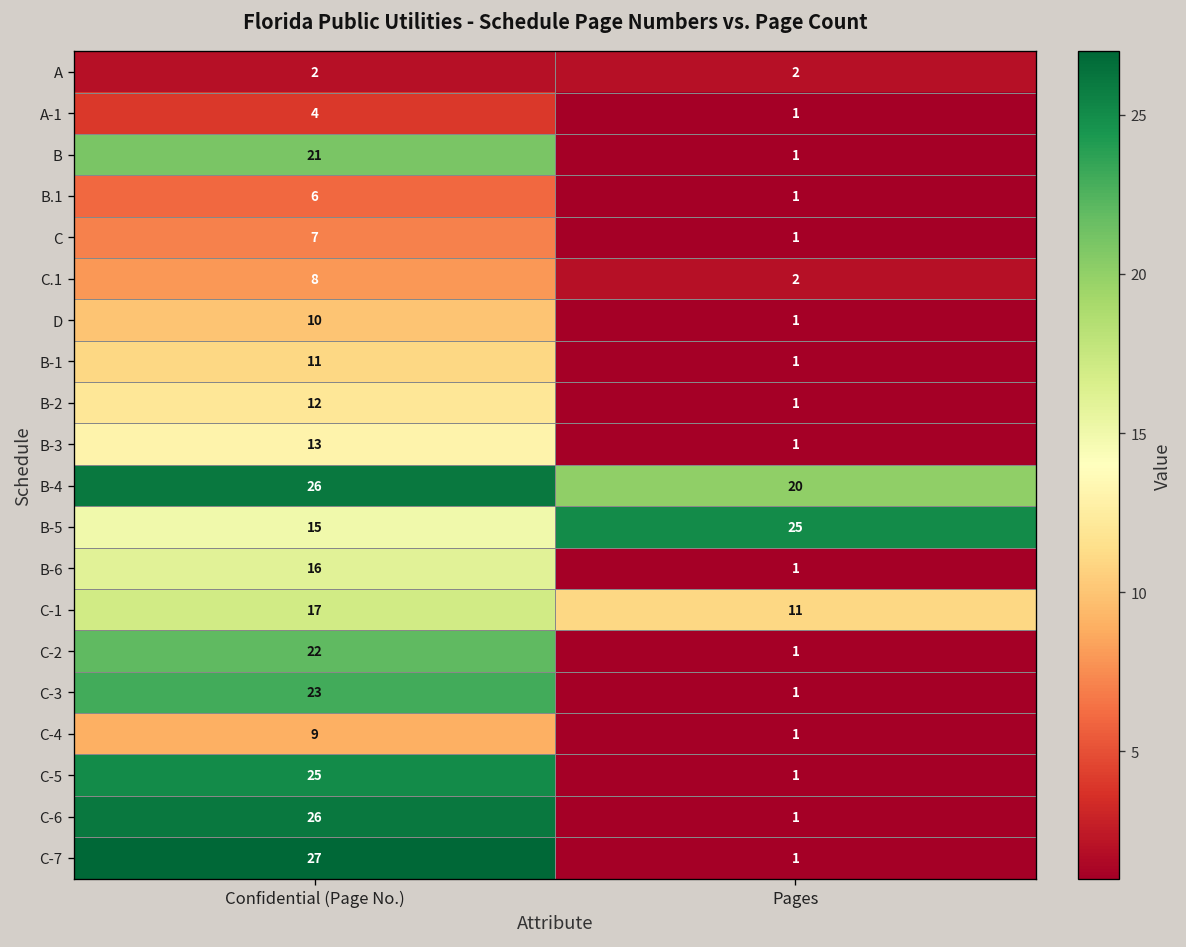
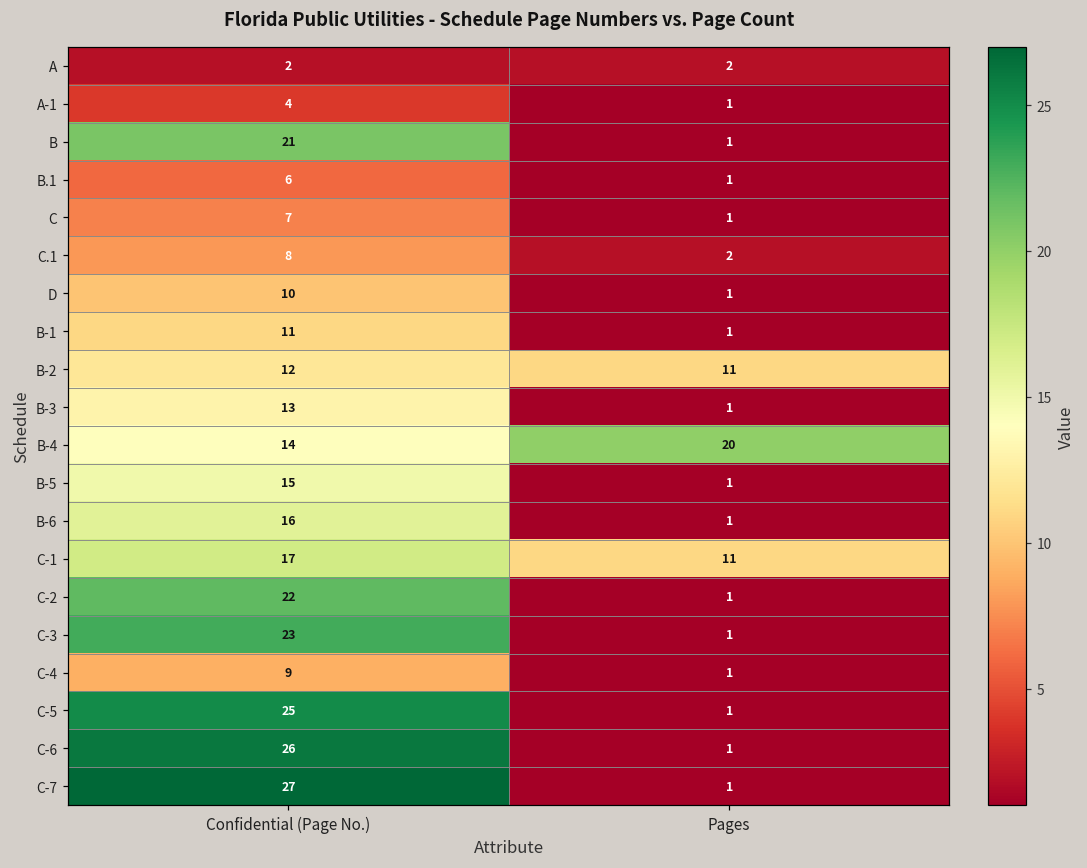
  {
    "A": {
      "Confidential (Page No.)": 2,
      "Pages": 2
    },
    "A-1": {
      "Confidential (Page No.)": 4,
      "Pages": 1
    },
    "B": {
      "Confidential (Page No.)": 21,
      "Pages": 1
    },
    "B.1": {
      "Confidential (Page No.)": 6,
      "Pages": 1
    },
    "C": {
      "Confidential (Page No.)": 7,
      "Pages": 1
    },
    "C.1": {
      "Confidential (Page No.)": 8,
      "Pages": 2
    },
    "D": {
      "Confidential (Page No.)": 10,
      "Pages": 1
    },
    "B-1": {
      "Confidential (Page No.)": 11,
      "Pages": 1
    },
    "B-2": {
      "Confidential (Page No.)": 12,
-     "Pages": 1
+     "Pages": 11
    },
    "B-3": {
      "Confidential (Page No.)": 13,
      "Pages": 1
    },
    "B-4": {
-     "Confidential (Page No.)": 26,
+     "Confidential (Page No.)": 14,
      "Pages": 20
    },
    "B-5": {
      "Confidential (Page No.)": 15,
-     "Pages": 25
+     "Pages": 1
    },
    "B-6": {
      "Confidential (Page No.)": 16,
      "Pages": 1
    },
    "C-1": {
      "Confidential (Page No.)": 17,
      "Pages": 11
    },
    "C-2": {
      "Confidential (Page No.)": 22,
      "Pages": 1
    },
    "C-3": {
      "Confidential (Page No.)": 23,
      "Pages": 1
    },
    "C-4": {
      "Confidential (Page No.)": 9,
      "Pages": 1
    },
    "C-5": {
      "Confidential (Page No.)": 25,
      "Pages": 1
    },
    "C-6": {
      "Confidential (Page No.)": 26,
      "Pages": 1
    },
    "C-7": {
      "Confidential (Page No.)": 27,
      "Pages": 1
    }
  }
